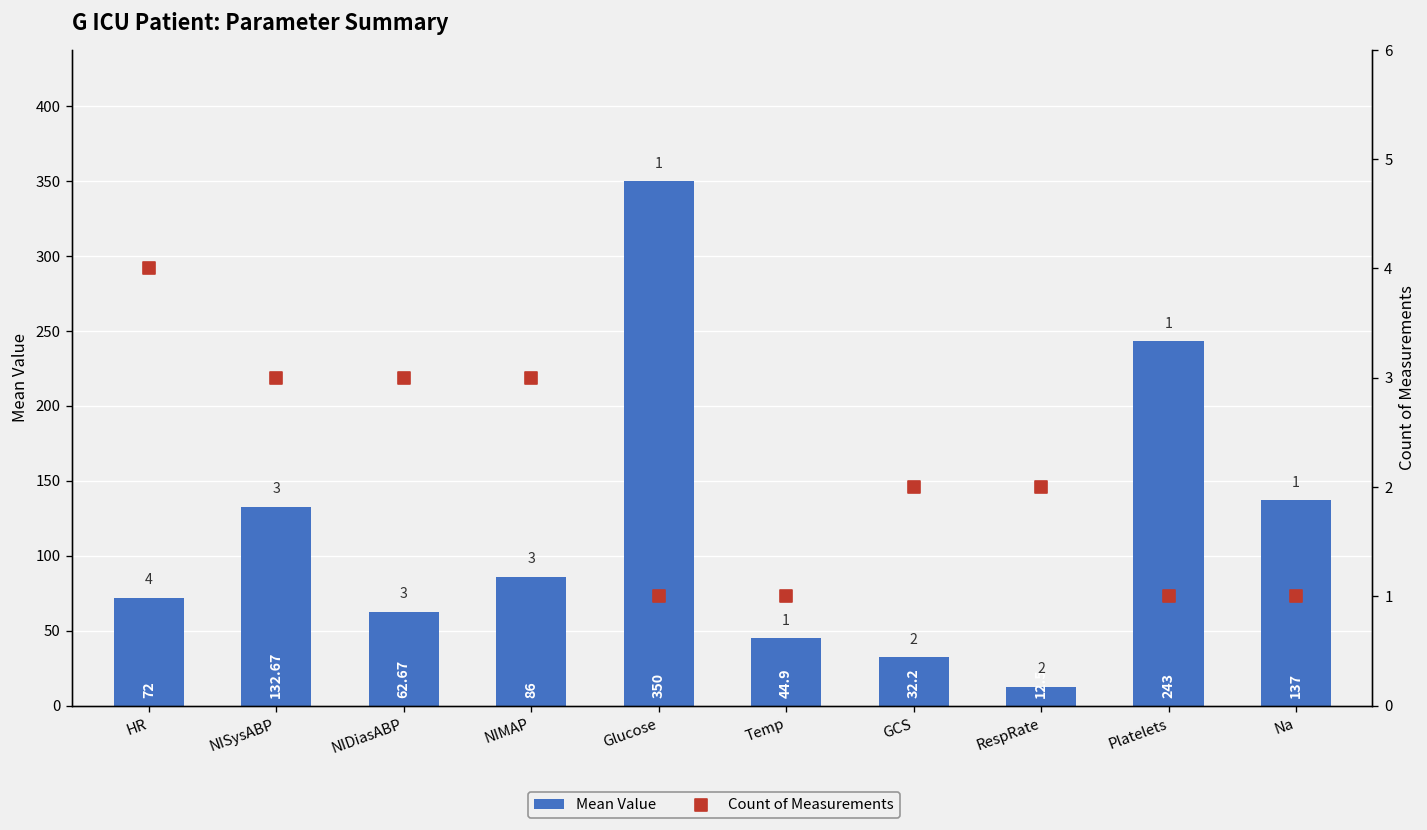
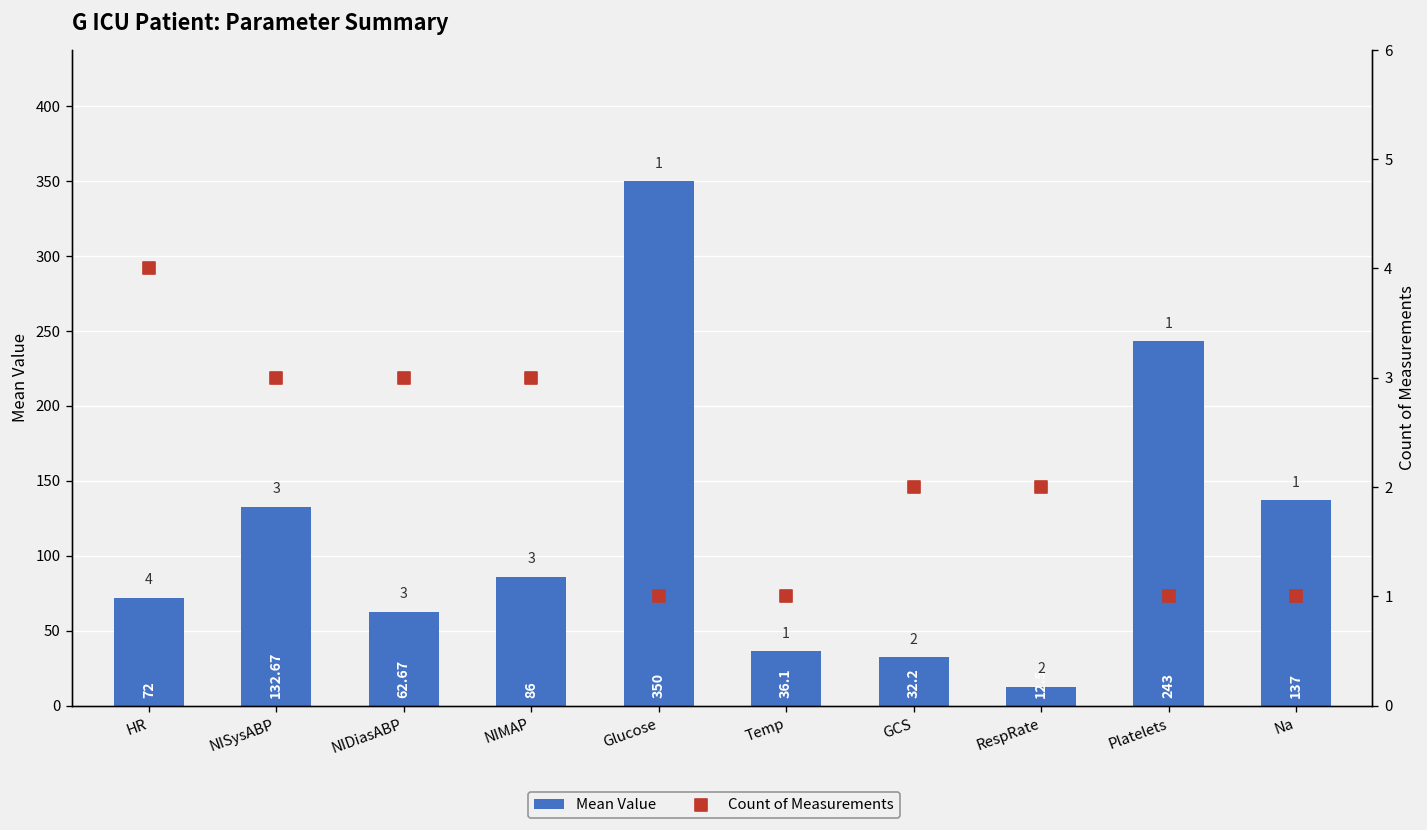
  {
    "Mean Value": {
      "HR": 72,
      "NISysABP": 132.67,
      "NIDiasABP": 62.67,
      "NIMAP": 86,
      "Glucose": 350,
-     "Temp": 44.9,
+     "Temp": 36.1,
      "GCS": 32.2,
      "Platelets": 243,
      "Na": 137
    }
  }
